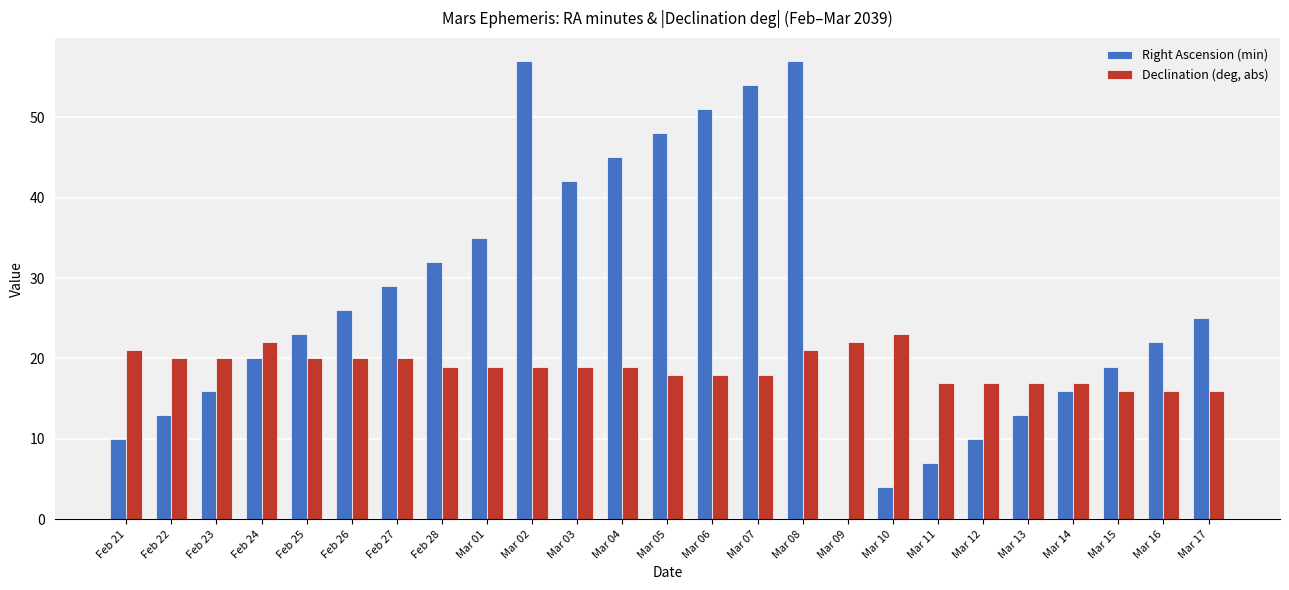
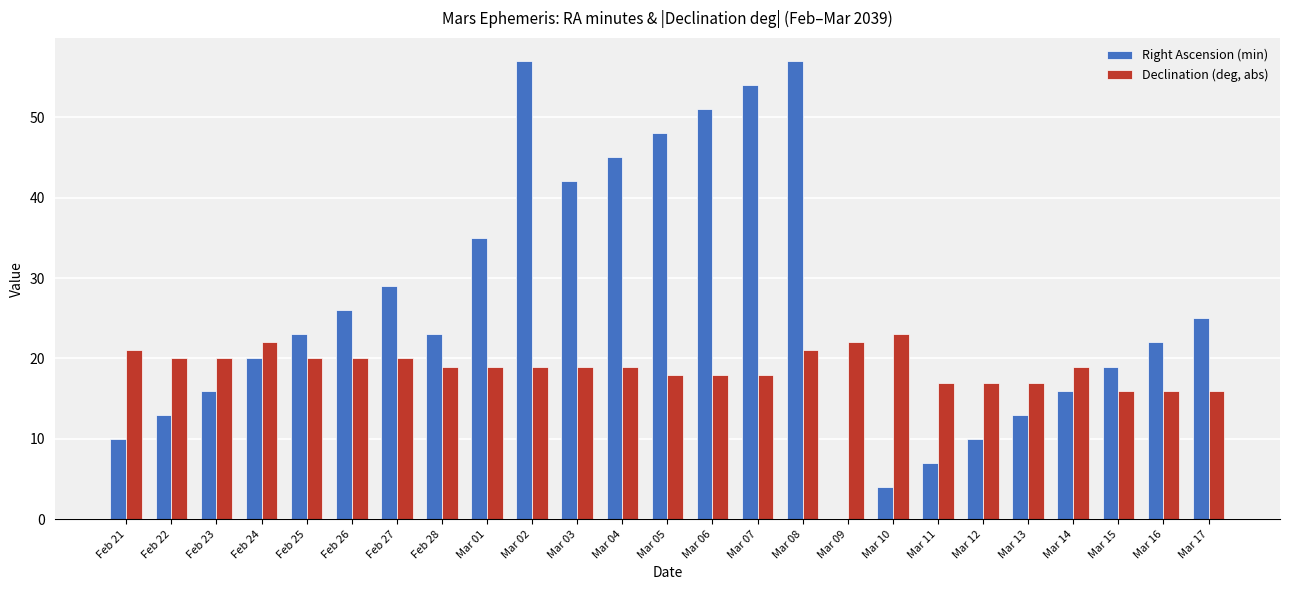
  {
    "Right Ascension (min)": {
      "Feb 21": 10,
      "Feb 22": 13,
      "Feb 23": 16,
      "Feb 24": 20,
      "Feb 25": 23,
      "Feb 26": 26,
      "Feb 27": 29,
-     "Feb 28": 32,
+     "Feb 28": 23,
      "Mar 01": 35,
      "Mar 02": 57,
      "Mar 03": 42,
      "Mar 04": 45,
      "Mar 05": 48,
      "Mar 06": 51,
      "Mar 07": 54,
      "Mar 08": 57,
      "Mar 09": 0,
      "Mar 10": 4,
      "Mar 11": 7,
      "Mar 12": 10,
      "Mar 13": 13,
      "Mar 14": 16,
      "Mar 15": 19,
      "Mar 16": 22,
      "Mar 17": 25
    },
    "Declination (deg, abs)": {
      "Feb 21": 21,
      "Feb 22": 20,
      "Feb 23": 20,
      "Feb 24": 22,
      "Feb 25": 20,
      "Feb 26": 20,
      "Feb 27": 20,
      "Feb 28": 19,
      "Mar 01": 19,
      "Mar 02": 19,
      "Mar 03": 19,
      "Mar 04": 19,
      "Mar 05": 18,
      "Mar 06": 18,
      "Mar 07": 18,
      "Mar 08": 21,
      "Mar 09": 22,
      "Mar 10": 23,
      "Mar 11": 17,
      "Mar 12": 17,
      "Mar 13": 17,
-     "Mar 14": 17,
+     "Mar 14": 19,
      "Mar 15": 16,
      "Mar 16": 16,
      "Mar 17": 16
    }
  }
